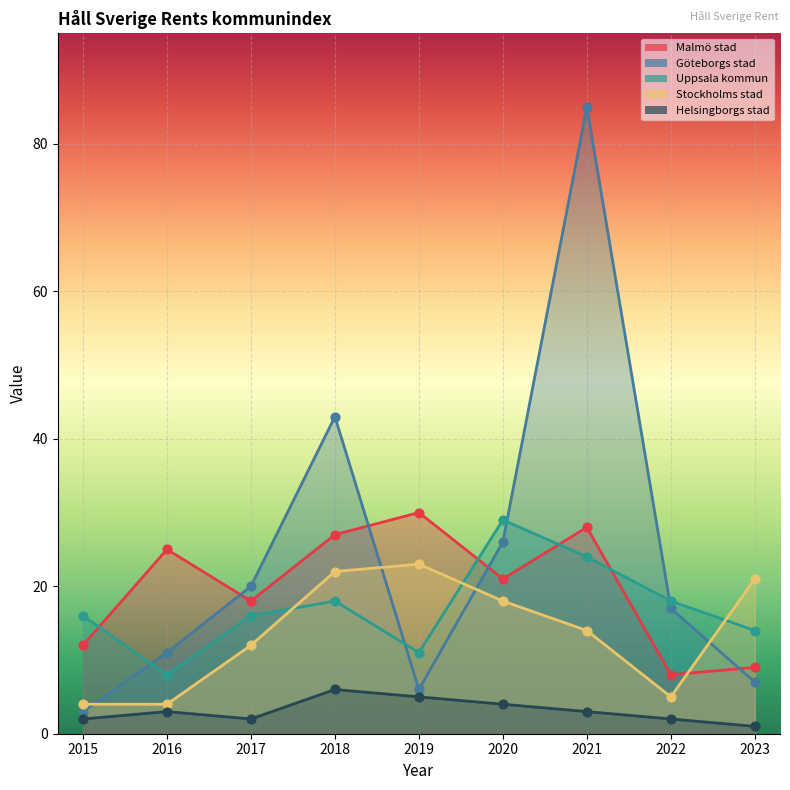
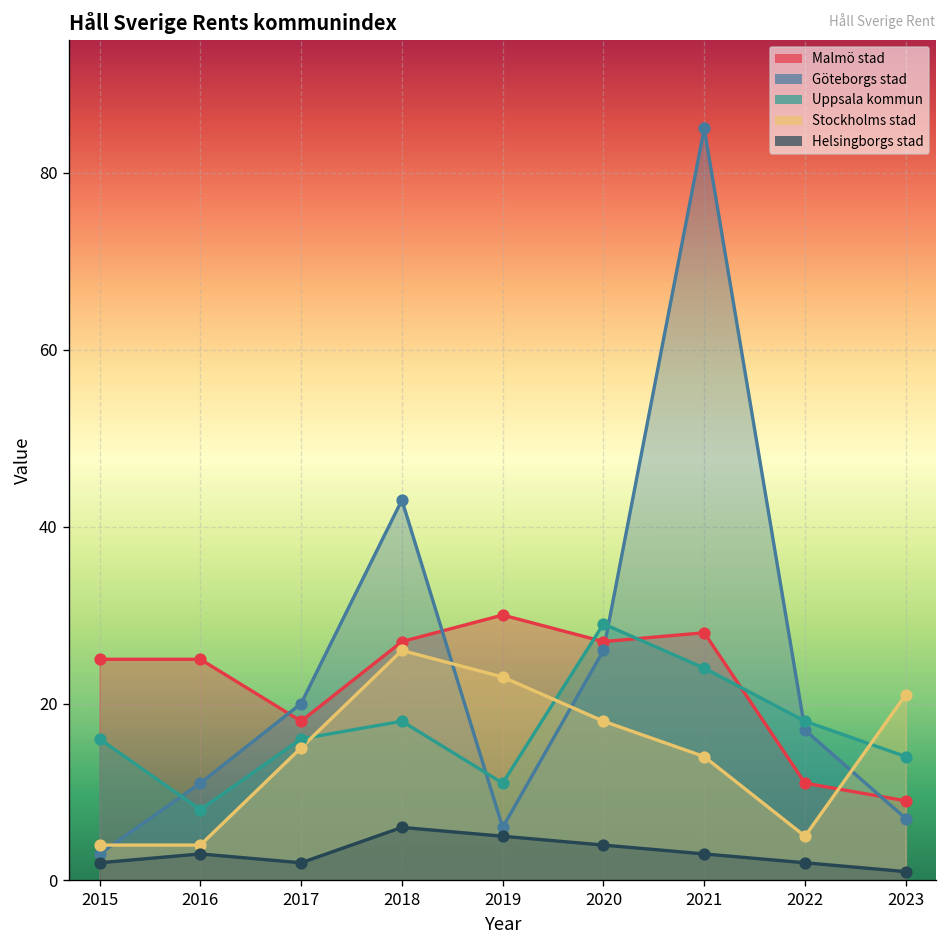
  {
    "Malmö stad": {
-     "2015": 12,
+     "2015": 25,
      "2016": 25,
      "2017": 18,
      "2018": 27,
      "2019": 30,
-     "2020": 21,
+     "2020": 27,
      "2021": 28,
-     "2022": 8,
+     "2022": 11,
      "2023": 9
    },
    "Stockholms stad": {
      "2015": 4,
      "2016": 4,
-     "2017": 12,
-     "2018": 22,
+     "2017": 15,
+     "2018": 26,
      "2019": 23,
      "2020": 18,
      "2021": 14,
      "2022": 5,
      "2023": 21
    }
  }
